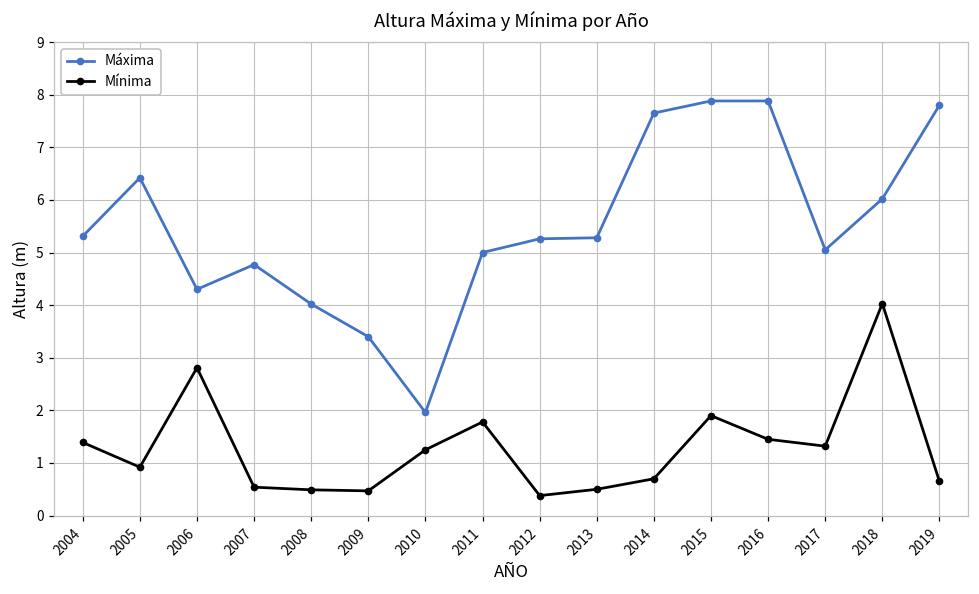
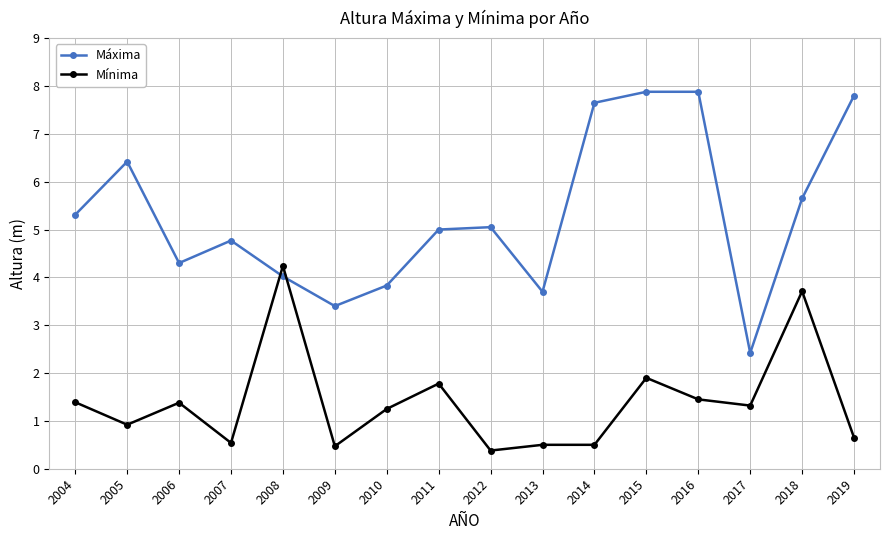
  {
    "Máxima": {
      "2004": 5.3,
      "2005": 6.4,
      "2006": 4.3,
      "2007": 4.8,
      "2008": 4.0,
      "2009": 3.4,
-     "2010": 2.0,
+     "2010": 3.8,
      "2011": 5.0,
-     "2012": 5.3,
-     "2013": 5.3,
+     "2012": 5.1,
+     "2013": 3.7,
      "2014": 7.7,
      "2015": 7.9,
      "2016": 7.9,
-     "2017": 5.1,
-     "2018": 6.0,
+     "2017": 2.4,
+     "2018": 5.7,
      "2019": 7.8
    },
    "Mínima": {
      "2004": 1.4,
      "2005": 0.9,
-     "2006": 2.8,
+     "2006": 1.4,
      "2007": 0.5,
-     "2008": 0.5,
+     "2008": 4.2,
      "2009": 0.5,
      "2010": 1.3,
      "2011": 1.8,
      "2012": 0.4,
      "2013": 0.5,
-     "2014": 0.7,
+     "2014": 0.5,
      "2015": 1.9,
      "2016": 1.5,
      "2017": 1.3,
-     "2018": 4.0,
+     "2018": 3.7,
      "2019": 0.7
    }
  }
